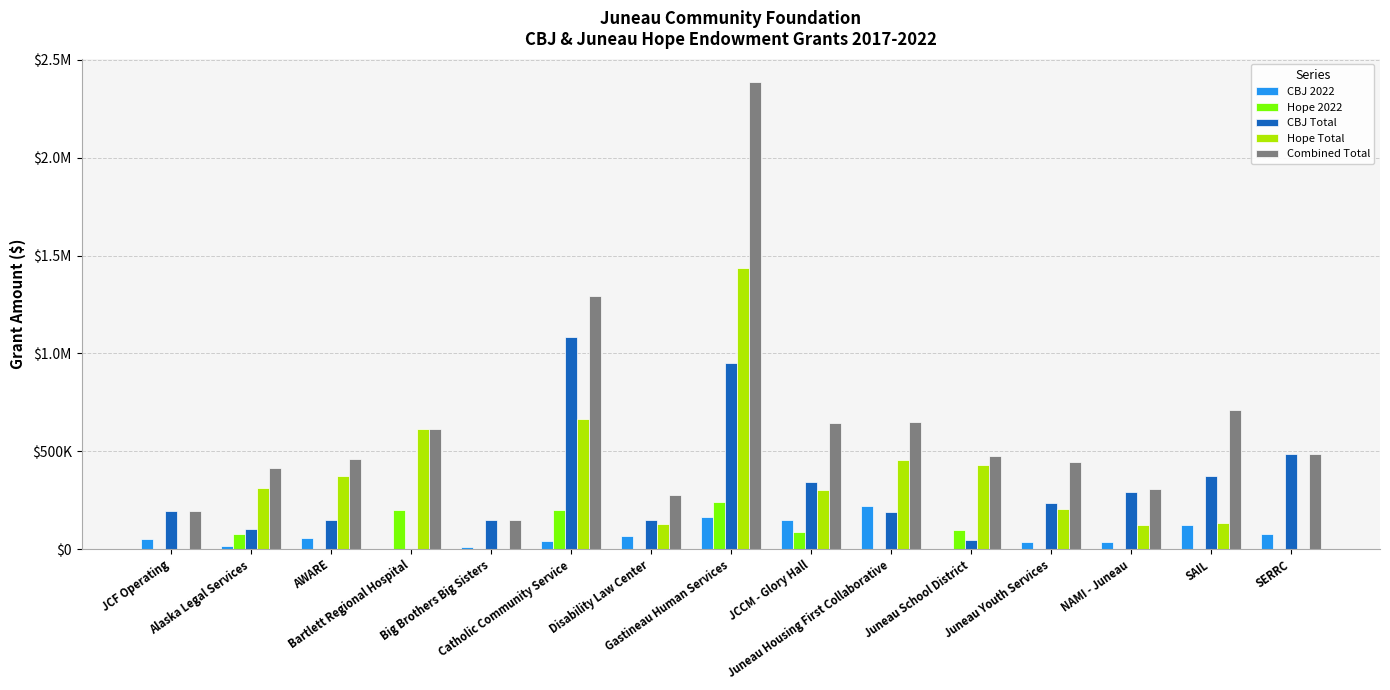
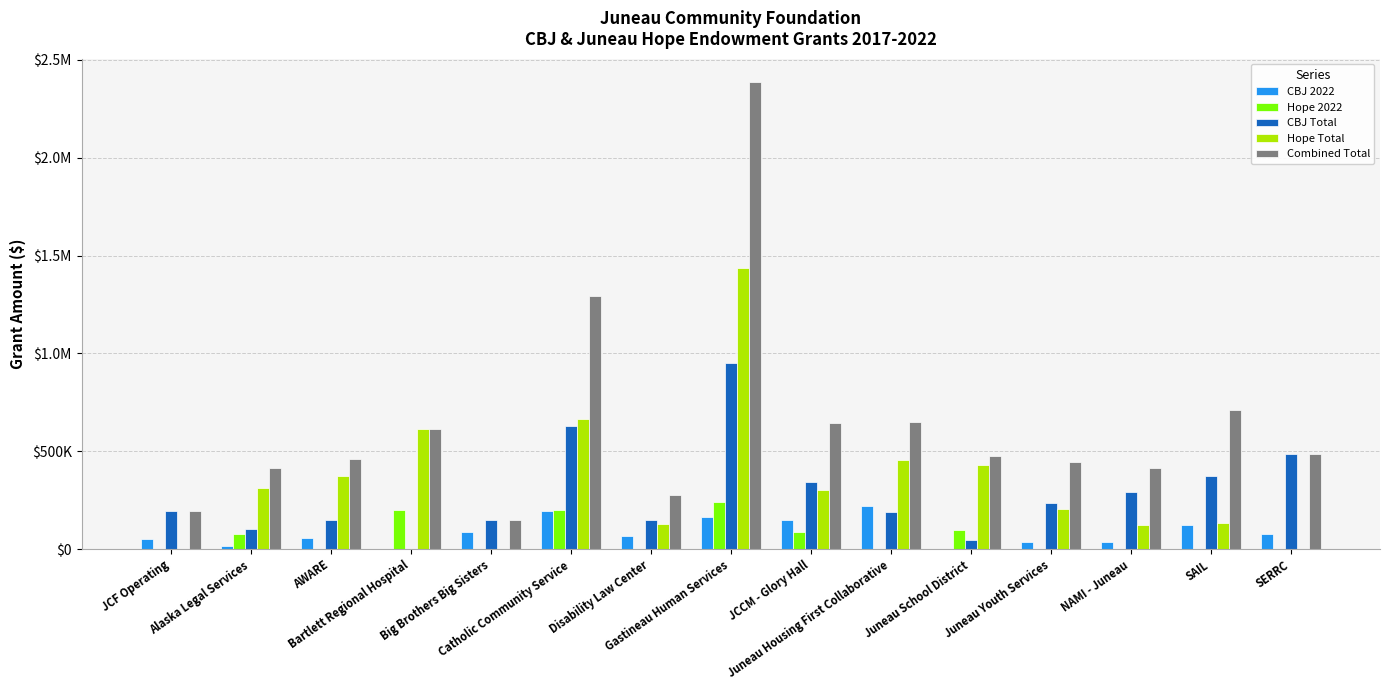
  {
    "CBJ 2022": {
      "JCF Operating": "$50000",
      "Alaska Legal Services": "$20000",
      "AWARE": "$60000",
      "Bartlett Regional Hospital": "$0",
-     "Big Brothers Big Sisters": "$10000",
-     "Catholic Community Service": "$40000",
+     "Big Brothers Big Sisters": "$90000",
+     "Catholic Community Service": "$200000",
      "Disability Law Center": "$70000",
      "Gastineau Human Services": "$170000",
      "JCCM - Glory Hall": "$150000",
      "Juneau Housing First Collaborative": "$220000",
      "Juneau School District": "$0",
      "Juneau Youth Services": "$40000",
      "NAMI - Juneau": "$40000",
      "SAIL": "$120000",
      "SERRC": "$80000"
    },
    "CBJ Total": {
      "JCF Operating": "$200000",
      "Alaska Legal Services": "$100000",
      "AWARE": "$150000",
      "Bartlett Regional Hospital": "$0",
      "Big Brothers Big Sisters": "$150000",
-     "Catholic Community Service": "$1080000",
+     "Catholic Community Service": "$630000",
      "Disability Law Center": "$150000",
      "Gastineau Human Services": "$950000",
      "JCCM - Glory Hall": "$340000",
      "Juneau Housing First Collaborative": "$190000",
      "Juneau School District": "$50000",
      "Juneau Youth Services": "$240000",
      "NAMI - Juneau": "$290000",
      "SAIL": "$380000",
      "SERRC": "$490000"
    },
    "Combined Total": {
      "JCF Operating": "$200000",
      "Alaska Legal Services": "$410000",
      "AWARE": "$460000",
      "Bartlett Regional Hospital": "$610000",
      "Big Brothers Big Sisters": "$150000",
      "Catholic Community Service": "$1290000",
      "Disability Law Center": "$280000",
      "Gastineau Human Services": "$2390000",
      "JCCM - Glory Hall": "$650000",
      "Juneau Housing First Collaborative": "$650000",
      "Juneau School District": "$480000",
      "Juneau Youth Services": "$440000",
-     "NAMI - Juneau": "$310000",
+     "NAMI - Juneau": "$410000",
      "SAIL": "$710000",
      "SERRC": "$490000"
    }
  }
